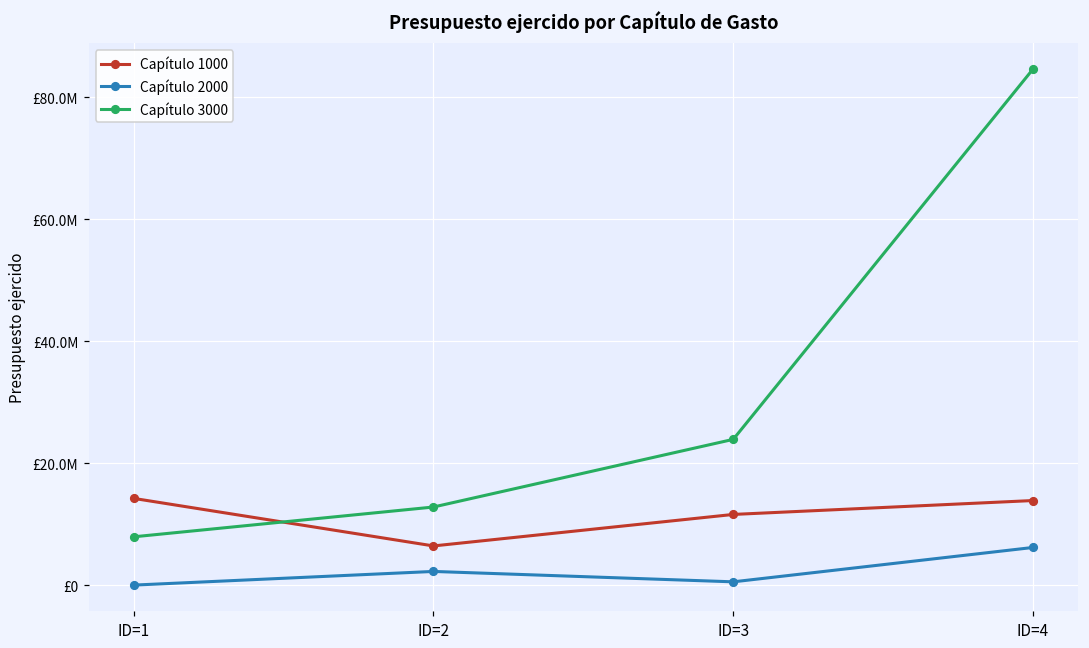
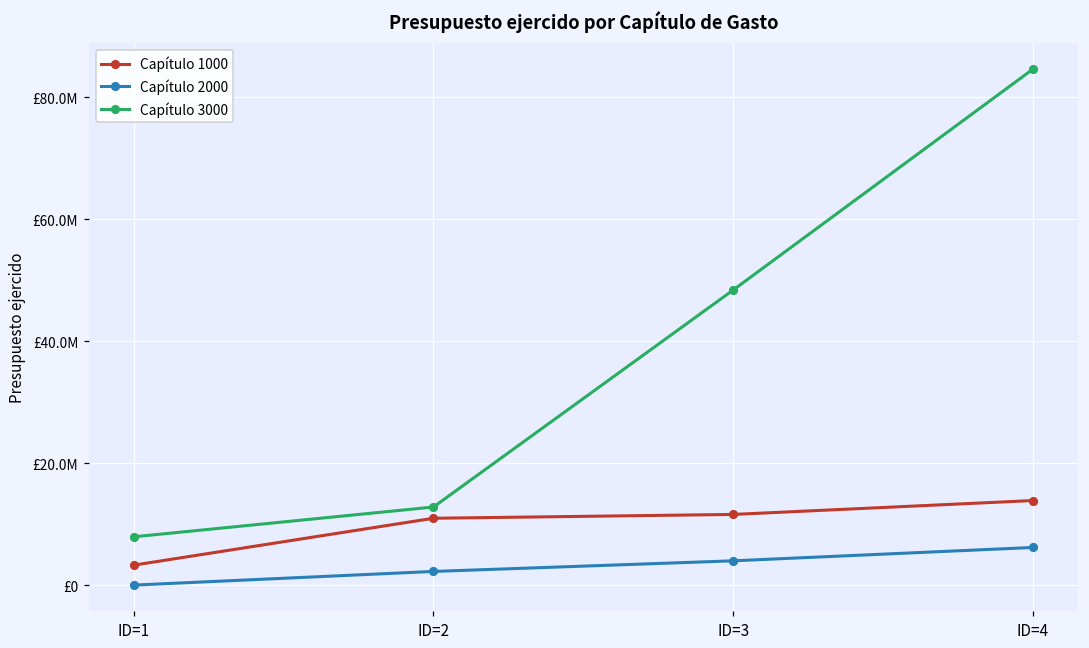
  {
    "Capítulo 1000": {
-     "ID=1": "£14000000",
-     "ID=2": "£6000000",
+     "ID=1": "£3000000",
+     "ID=2": "£11000000",
      "ID=3": "£12000000",
      "ID=4": "£14000000"
    },
    "Capítulo 2000": {
      "ID=1": "£0",
      "ID=2": "£2000000",
-     "ID=3": "£1000000",
+     "ID=3": "£4000000",
      "ID=4": "£6000000"
    },
    "Capítulo 3000": {
      "ID=1": "£8000000",
      "ID=2": "£13000000",
-     "ID=3": "£24000000",
+     "ID=3": "£48000000",
      "ID=4": "£85000000"
    }
  }
